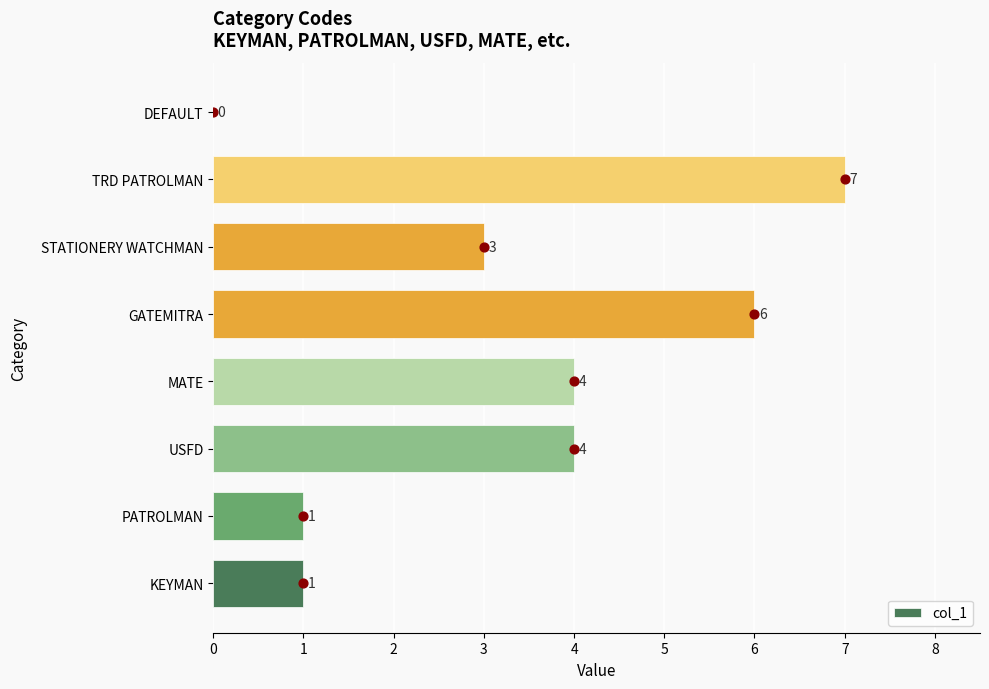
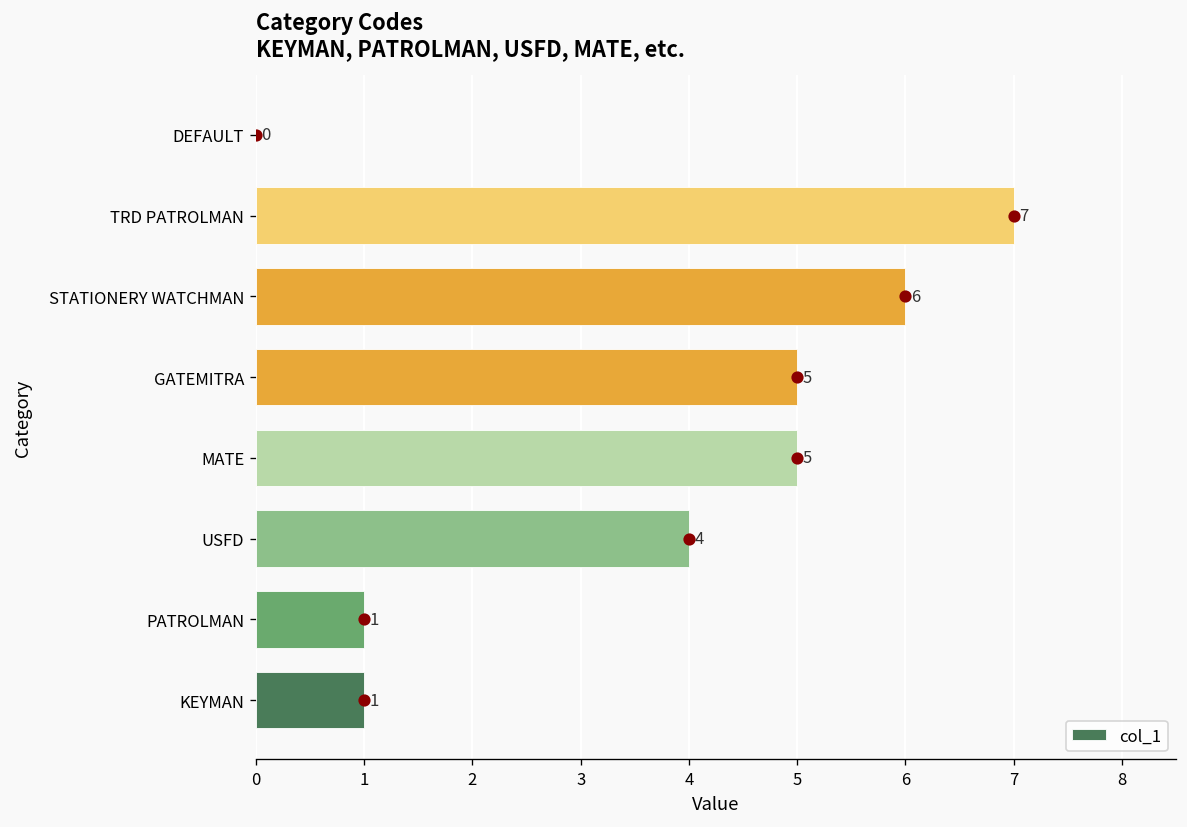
  {
    "DEFAULT": 0,
    "TRD PATROLMAN": 7,
-   "STATIONERY WATCHMAN": 3,
-   "GATEMITRA": 6,
-   "MATE": 4,
+   "STATIONERY WATCHMAN": 6,
+   "GATEMITRA": 5,
+   "MATE": 5,
    "USFD": 4,
    "PATROLMAN": 1,
    "KEYMAN": 1
  }
